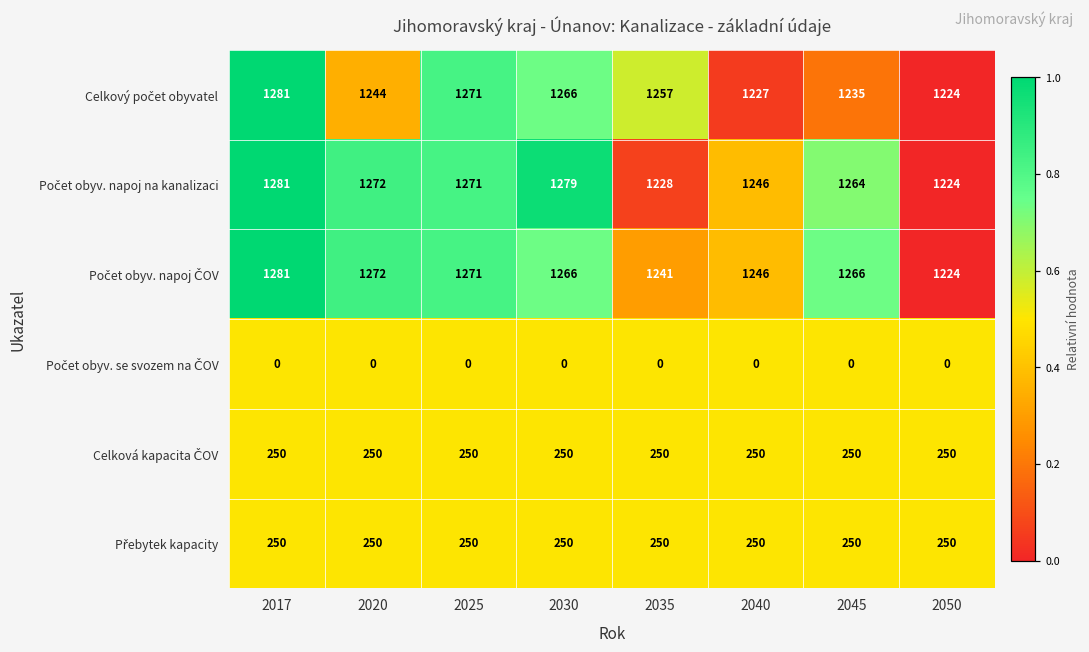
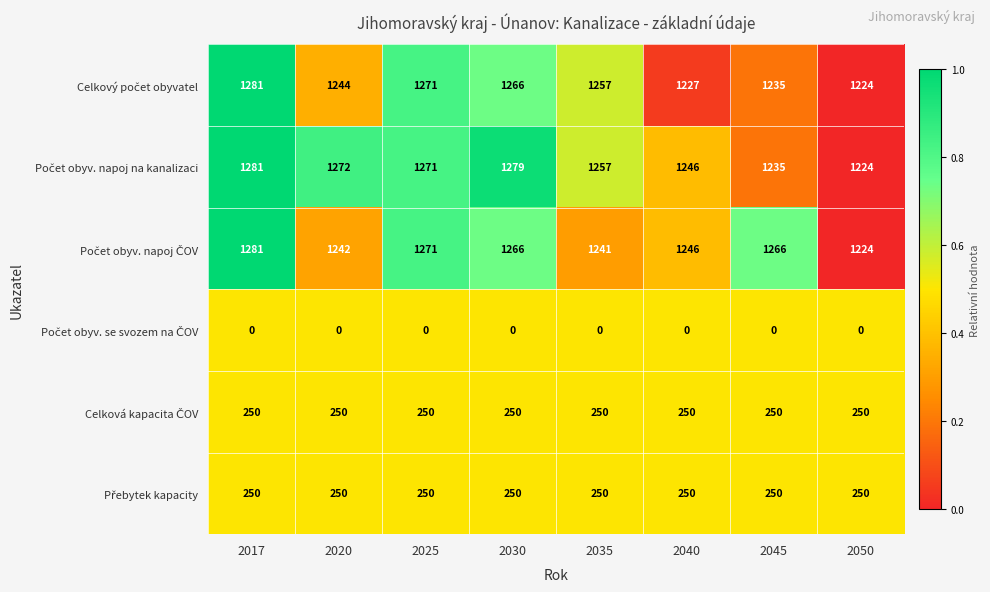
  {
    "Celkový počet obyvatel": {
      "2017": 1281,
      "2020": 1244,
      "2025": 1271,
      "2030": 1266,
      "2035": 1257,
      "2040": 1227,
      "2045": 1235,
      "2050": 1224
    },
    "Počet obyv. napoj na kanalizaci": {
      "2017": 1281,
      "2020": 1272,
      "2025": 1271,
      "2030": 1279,
-     "2035": 1228,
+     "2035": 1257,
      "2040": 1246,
-     "2045": 1264,
+     "2045": 1235,
      "2050": 1224
    },
    "Počet obyv. napoj ČOV": {
      "2017": 1281,
-     "2020": 1272,
+     "2020": 1242,
      "2025": 1271,
      "2030": 1266,
      "2035": 1241,
      "2040": 1246,
      "2045": 1266,
      "2050": 1224
    },
    "Počet obyv. se svozem na ČOV": {
      "2017": 0,
      "2020": 0,
      "2025": 0,
      "2030": 0,
      "2035": 0,
      "2040": 0,
      "2045": 0,
      "2050": 0
    },
    "Celková kapacita ČOV": {
      "2017": 250,
      "2020": 250,
      "2025": 250,
      "2030": 250,
      "2035": 250,
      "2040": 250,
      "2045": 250,
      "2050": 250
    },
    "Přebytek kapacity": {
      "2017": 250,
      "2020": 250,
      "2025": 250,
      "2030": 250,
      "2035": 250,
      "2040": 250,
      "2045": 250,
      "2050": 250
    }
  }
